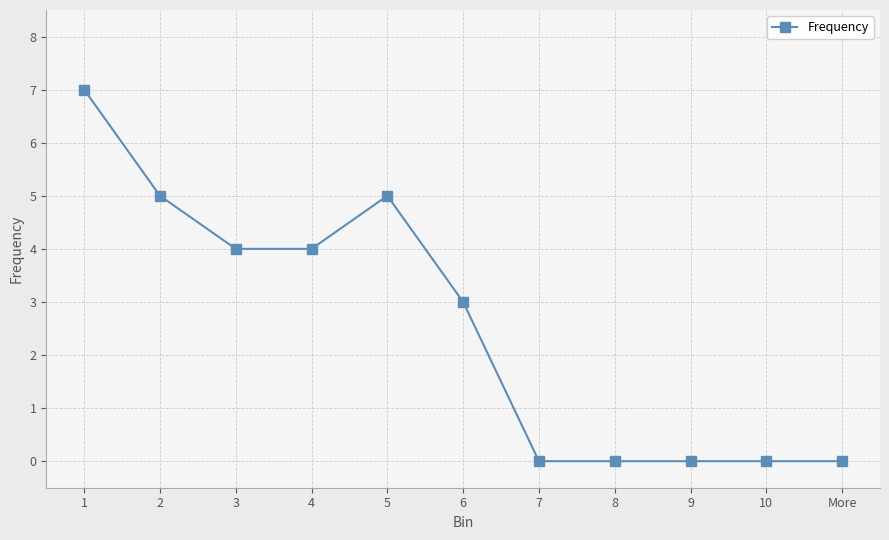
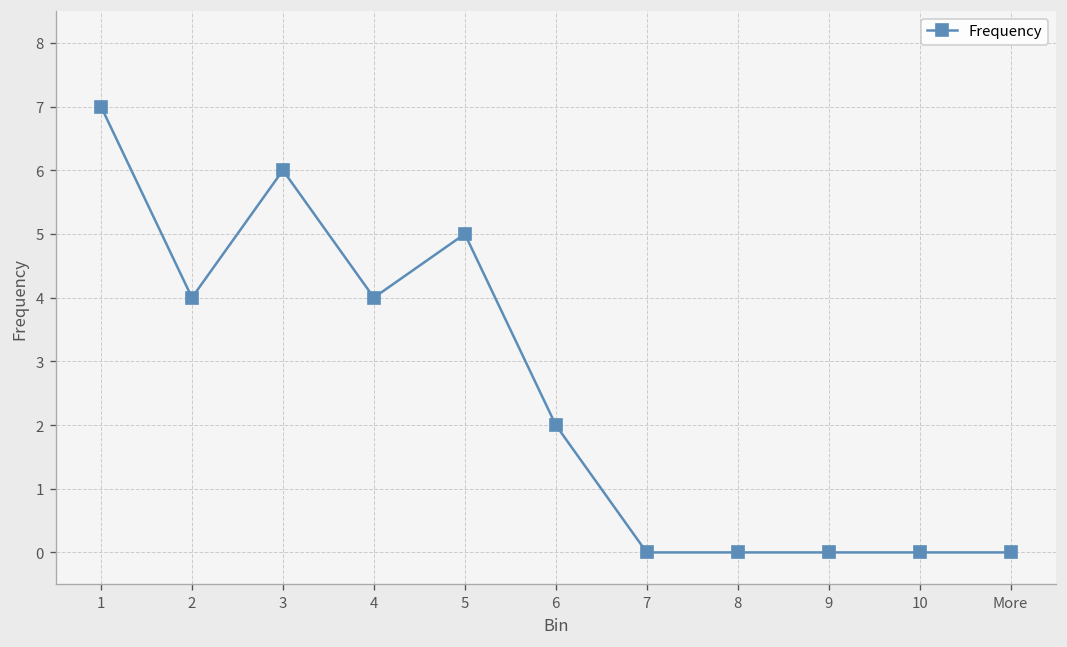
  {
    "1": 7,
-   "2": 5,
-   "3": 4,
+   "2": 4,
+   "3": 6,
    "4": 4,
    "5": 5,
-   "6": 3,
+   "6": 2,
    "7": 0,
    "8": 0,
    "9": 0,
    "10": 0,
    "More": 0
  }
